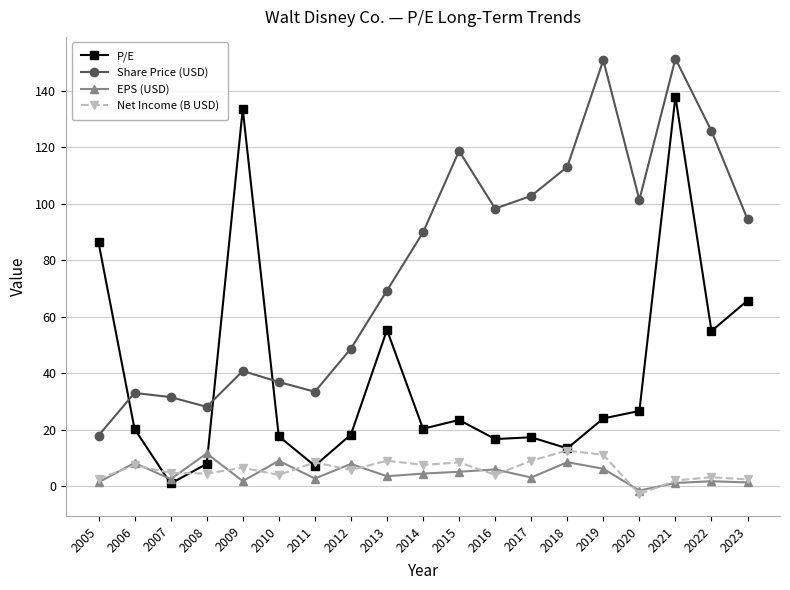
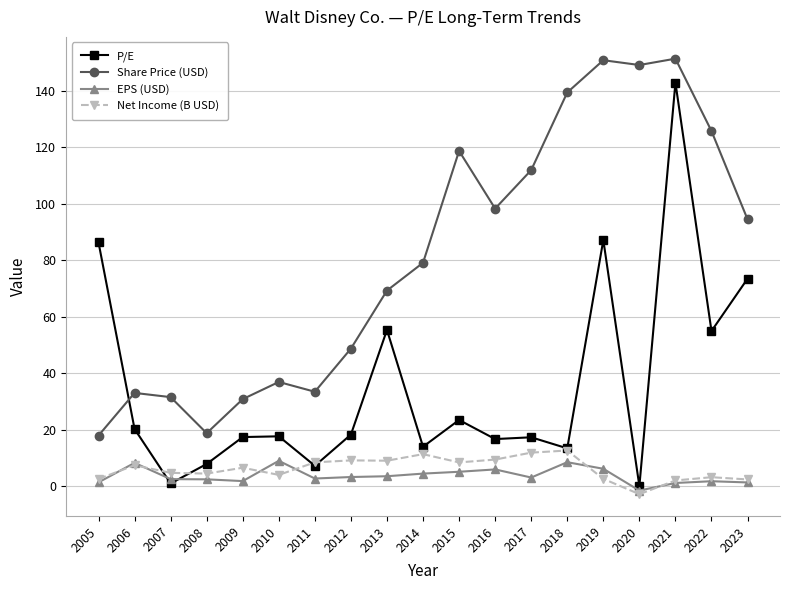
  {
    "P/E": {
      "2005": 86,
      "2006": 20,
      "2007": 1,
      "2008": 8,
-     "2009": 134,
+     "2009": 17,
      "2010": 18,
      "2011": 7,
      "2012": 18,
      "2013": 55,
-     "2014": 20,
+     "2014": 14,
      "2015": 23,
      "2016": 17,
      "2017": 17,
-     "2019": 24,
-     "2020": 27,
-     "2021": 138,
+     "2019": 87,
+     "2020": 0,
+     "2021": 143,
      "2022": 55,
-     "2023": 66
+     "2023": 73
    },
    "Share Price (USD)": {
      "2005": 18,
      "2006": 33,
      "2007": 32,
-     "2008": 28,
-     "2009": 41,
+     "2008": 19,
+     "2009": 31,
      "2010": 37,
      "2011": 33,
      "2012": 49,
      "2013": 69,
-     "2014": 90,
+     "2014": 79,
      "2015": 119,
      "2016": 98,
-     "2017": 103,
-     "2018": 113,
+     "2017": 112,
+     "2018": 139,
      "2019": 151,
-     "2020": 101,
+     "2020": 149,
      "2021": 151,
      "2022": 126,
      "2023": 94
    },
    "EPS (USD)": {
      "2005": 1,
      "2007": 2,
-     "2008": 12,
+     "2008": 2,
      "2009": 2,
      "2010": 9,
      "2011": 3,
-     "2012": 8,
+     "2012": 3,
      "2013": 3,
      "2014": 4,
      "2015": 5,
      "2016": 6,
      "2017": 3,
      "2018": 8,
      "2019": 6,
      "2020": -2,
      "2022": 2,
      "2023": 1
    },
    "Net Income (B USD)": {
      "2005": 3,
      "2007": 5,
      "2008": 4,
      "2009": 6,
      "2010": 4,
      "2011": 8,
-     "2012": 6,
+     "2012": 9,
      "2013": 9,
-     "2014": 8,
+     "2014": 11,
      "2015": 8,
-     "2016": 4,
-     "2017": 9,
-     "2019": 11,
+     "2016": 9,
+     "2017": 12,
+     "2019": 3,
      "2020": -3,
      "2022": 3,
      "2023": 2
    }
  }
